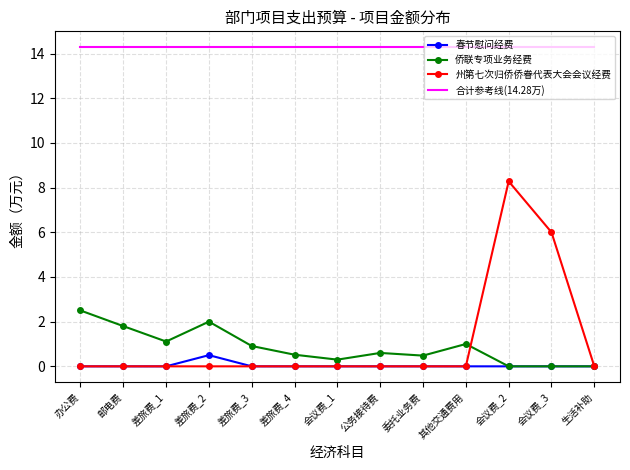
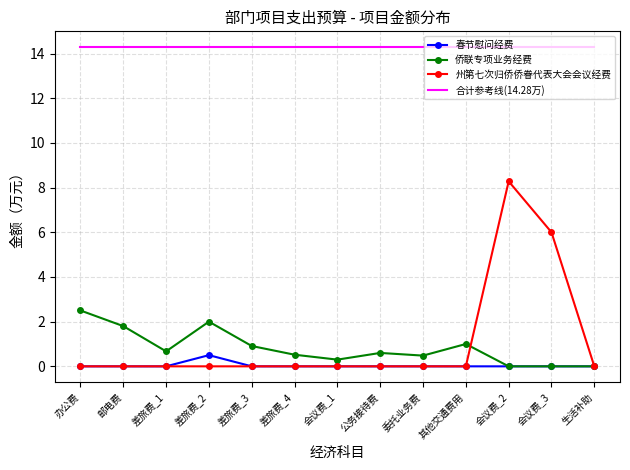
  {
    "春节慰问经费": {
      "差旅费_2": 0.5
    },
    "侨联专项业务经费": {
      "办公费": 2.5,
      "邮电费": 1.8,
-     "差旅费_1": 1.1,
+     "差旅费_1": 0.7,
      "差旅费_2": 2.0,
      "差旅费_3": 0.9,
      "差旅费_4": 0.5,
      "会议费_1": 0.3,
      "公务接待费": 0.6,
      "委托业务费": 0.5,
      "其他交通费用": 1.0
    },
    "州第七次归侨侨眷代表大会会议经费": {
      "差旅费_2": 0.0,
      "会议费_2": 8.3,
      "会议费_3": 6.0
    },
    "合计参考线(14.28万)": {
      "办公费": 14.3,
      "邮电费": 14.3,
      "差旅费_1": 14.3,
      "差旅费_2": 14.3,
      "差旅费_3": 14.3,
      "差旅费_4": 14.3,
      "会议费_1": 14.3,
      "公务接待费": 14.3,
      "委托业务费": 14.3
    }
  }
